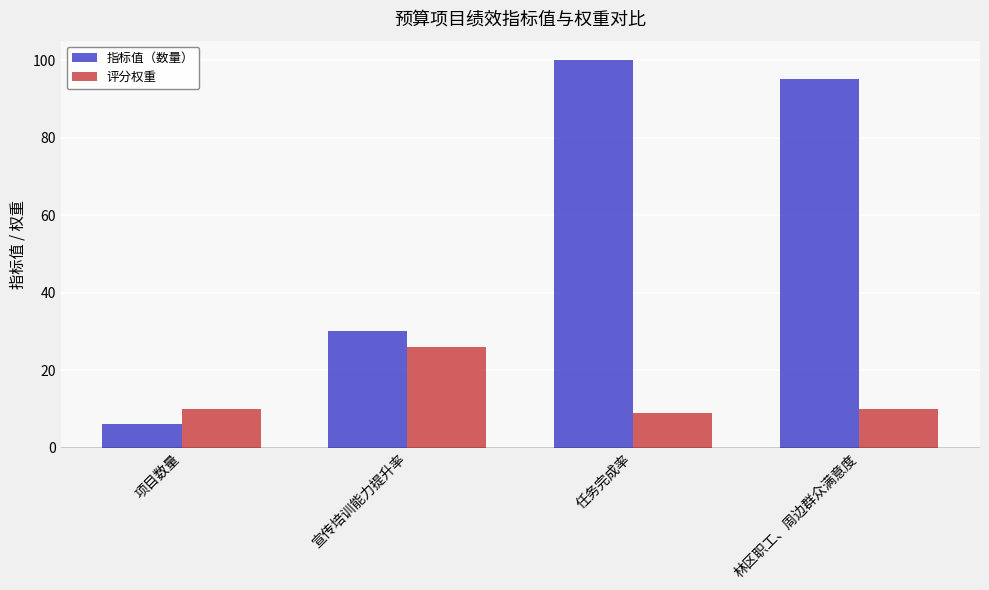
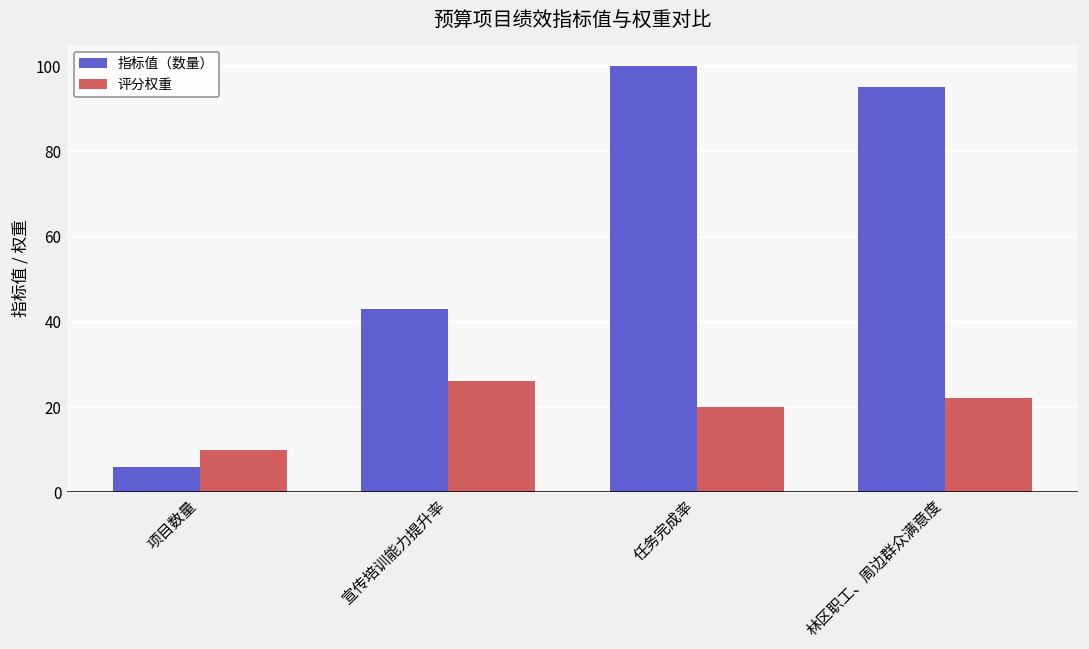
  {
    "指标值（数量）": {
      "项目数量": 6,
-     "宣传培训能力提升率": 30,
+     "宣传培训能力提升率": 43,
      "任务完成率": 100,
      "林区职工、周边群众满意度": 95
    },
    "评分权重": {
      "项目数量": 10,
      "宣传培训能力提升率": 26,
-     "任务完成率": 9,
-     "林区职工、周边群众满意度": 10
+     "任务完成率": 20,
+     "林区职工、周边群众满意度": 22
    }
  }
